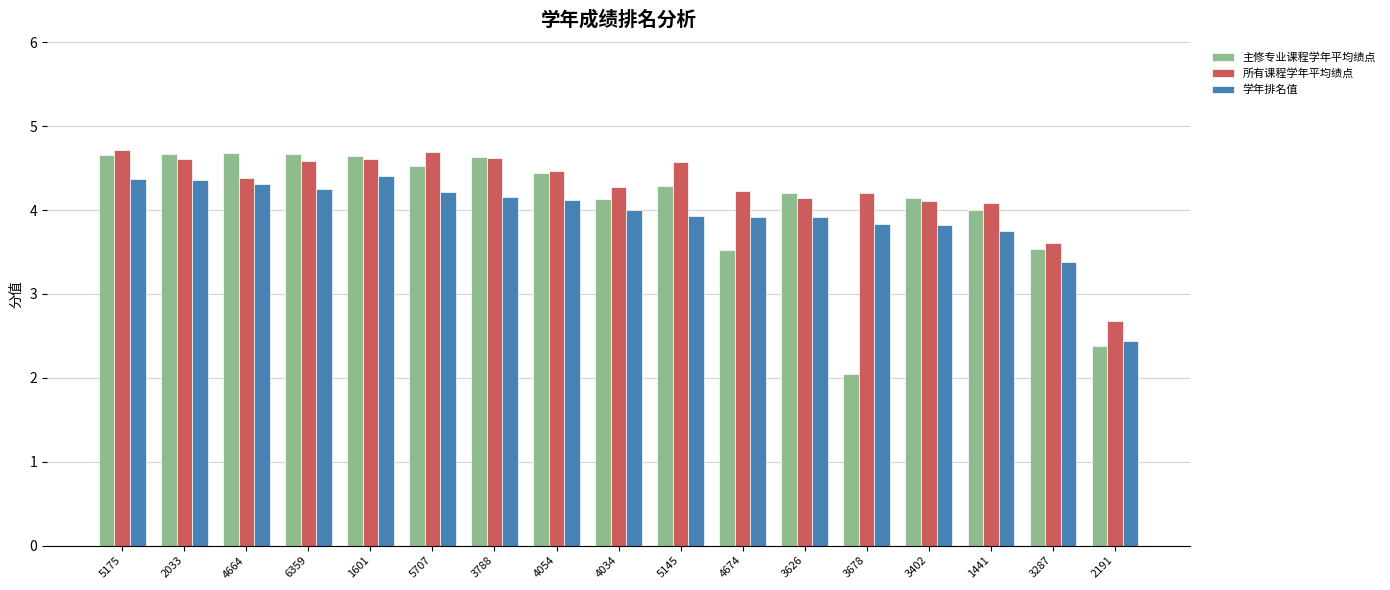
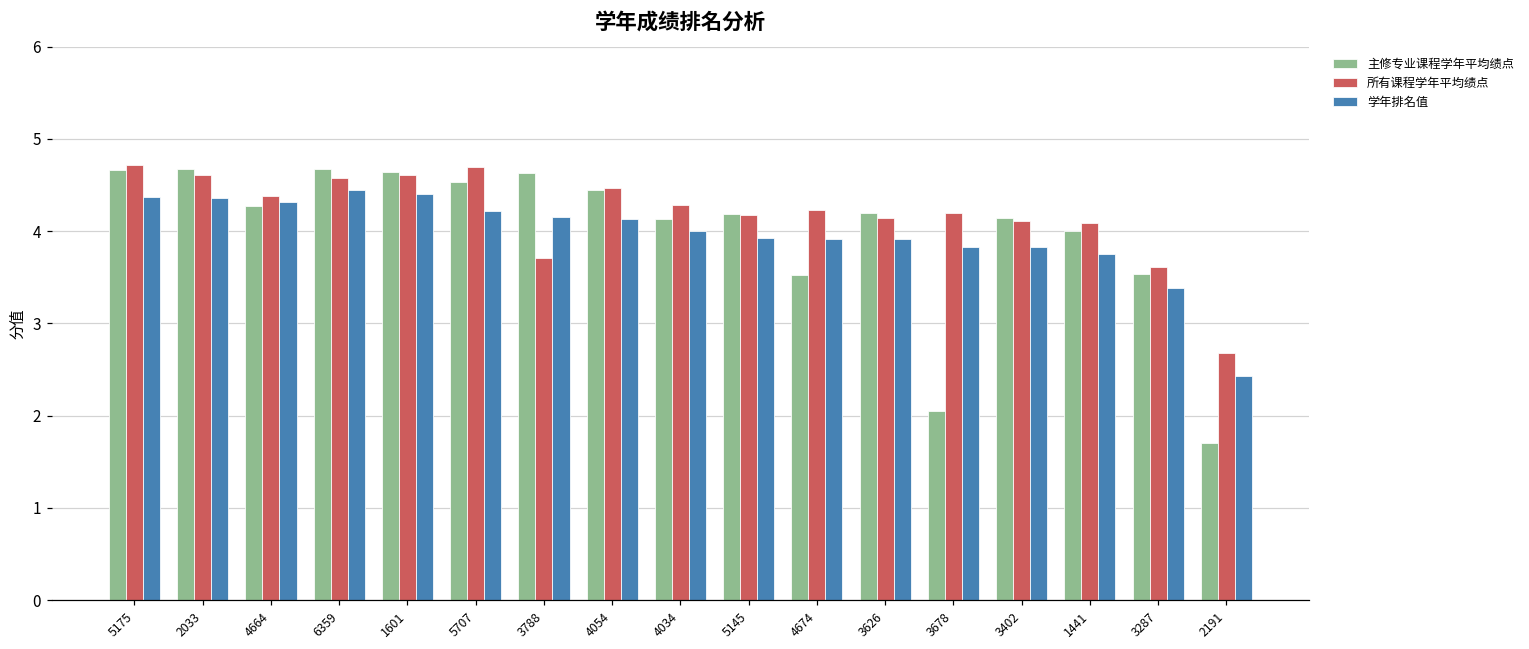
  {
    "主修专业课程学年平均绩点": {
      "5175": 4.7,
      "2033": 4.7,
-     "4664": 4.7,
+     "4664": 4.3,
      "6359": 4.7,
      "1601": 4.6,
      "5707": 4.5,
      "3788": 4.6,
      "4054": 4.4,
      "4034": 4.1,
-     "5145": 4.3,
+     "5145": 4.2,
      "4674": 3.5,
      "3626": 4.2,
      "3678": 2.1,
      "3402": 4.1,
      "1441": 4.0,
      "3287": 3.5,
-     "2191": 2.4
+     "2191": 1.7
    },
    "所有课程学年平均绩点": {
      "5175": 4.7,
      "2033": 4.6,
      "4664": 4.4,
      "6359": 4.6,
      "1601": 4.6,
      "5707": 4.7,
-     "3788": 4.6,
+     "3788": 3.7,
      "4054": 4.5,
      "4034": 4.3,
-     "5145": 4.6,
+     "5145": 4.2,
      "4674": 4.2,
      "3626": 4.1,
      "3678": 4.2,
      "3402": 4.1,
      "1441": 4.1,
      "3287": 3.6,
      "2191": 2.7
    },
    "学年排名值": {
      "5175": 4.4,
      "2033": 4.4,
      "4664": 4.3,
-     "6359": 4.3,
+     "6359": 4.4,
      "1601": 4.4,
      "5707": 4.2,
      "3788": 4.2,
      "4054": 4.1,
      "4034": 4.0,
      "5145": 3.9,
      "4674": 3.9,
      "3626": 3.9,
      "3678": 3.8,
      "3402": 3.8,
      "1441": 3.8,
      "3287": 3.4,
      "2191": 2.4
    }
  }
